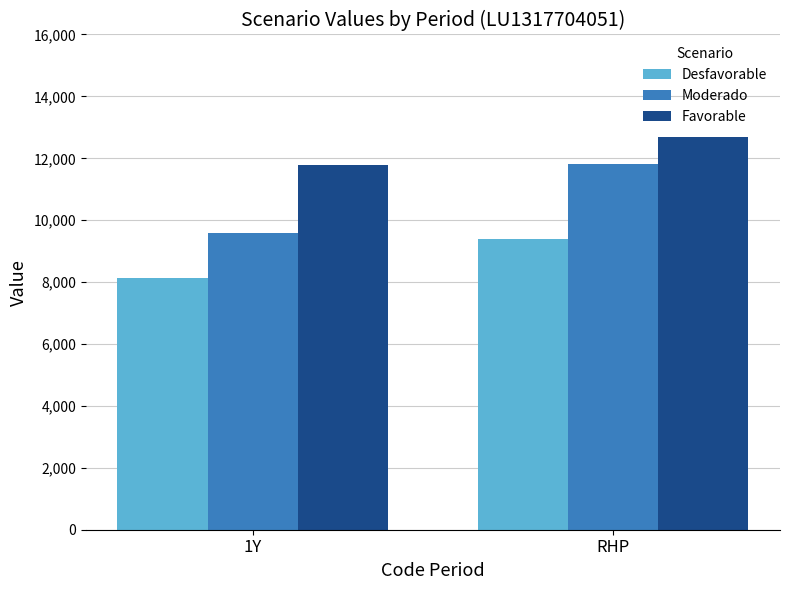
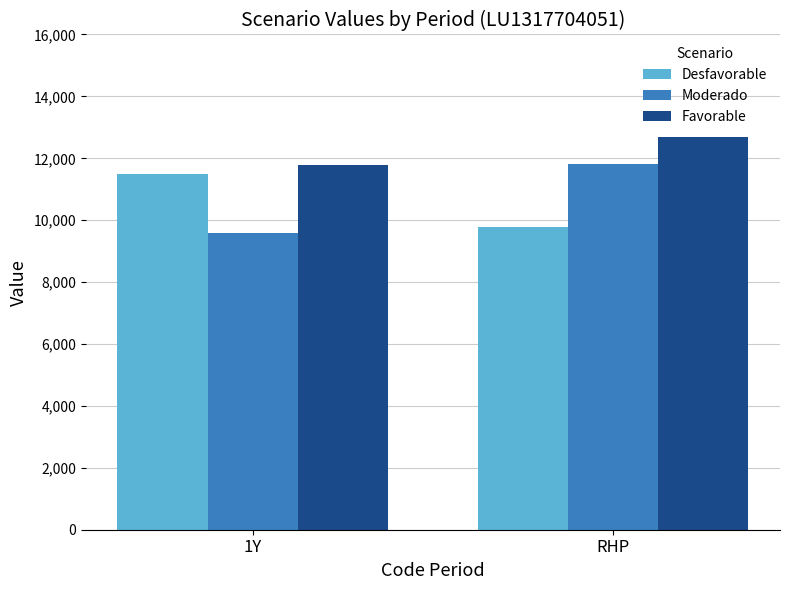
  {
    "Desfavorable": {
-     "1Y": "8,100",
-     "RHP": "9,400"
+     "1Y": "11,500",
+     "RHP": "9,800"
    },
    "Moderado": {
      "1Y": "9,600",
      "RHP": "11,800"
    },
    "Favorable": {
      "1Y": "11,800",
      "RHP": "12,700"
    }
  }
